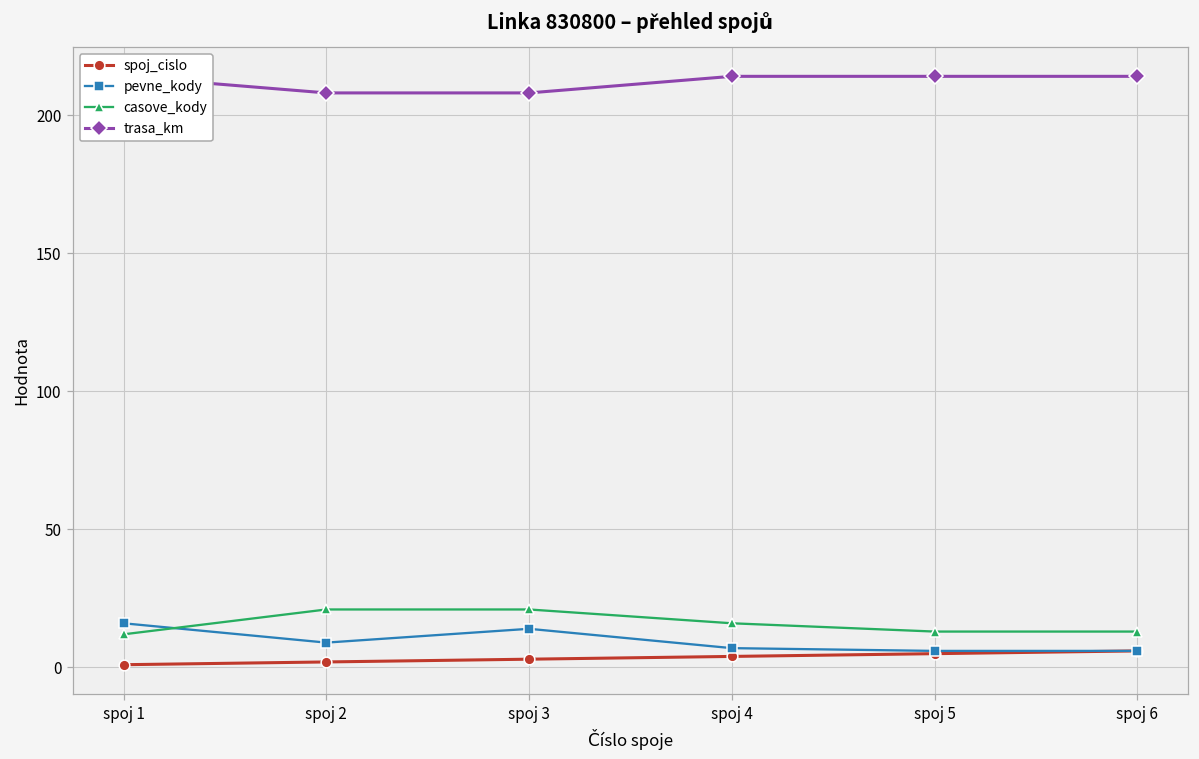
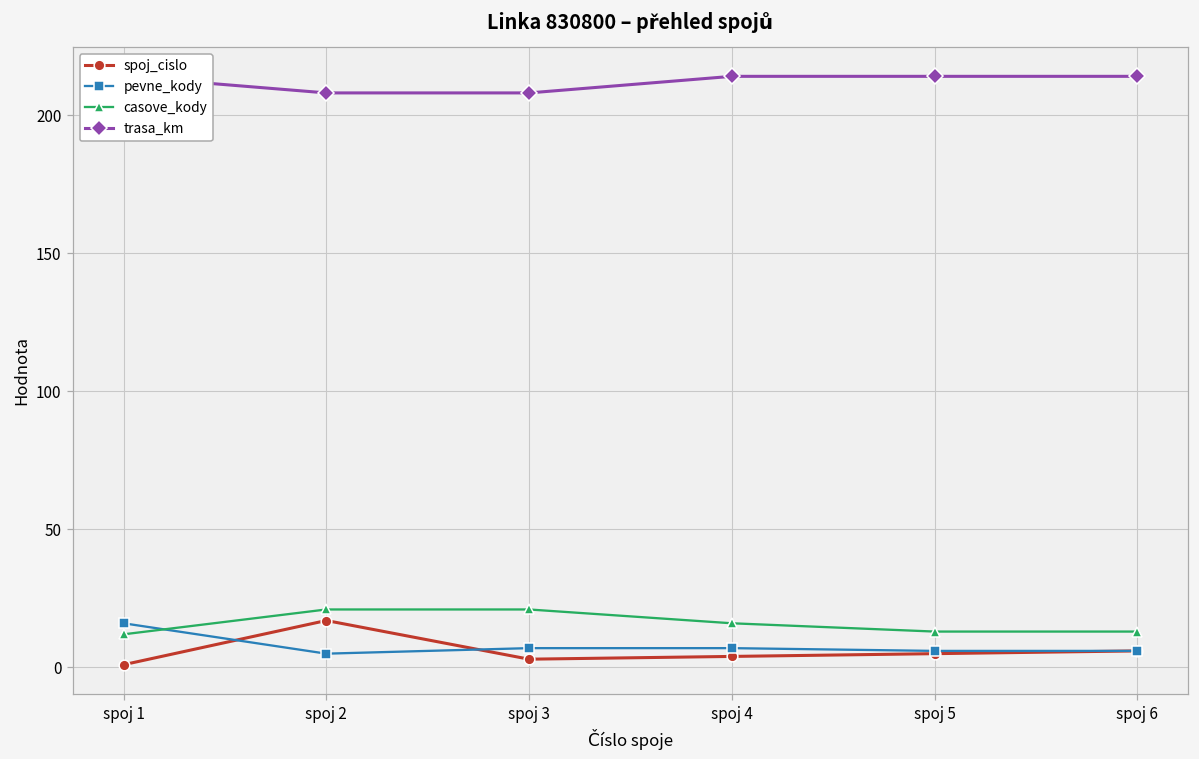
  {
    "spoj_cislo": {
      "spoj 1": 1,
-     "spoj 2": 2,
+     "spoj 2": 17,
      "spoj 3": 3,
      "spoj 4": 4
    },
    "pevne_kody": {
      "spoj 1": 16,
-     "spoj 2": 9,
-     "spoj 3": 14,
+     "spoj 2": 5,
+     "spoj 3": 7,
      "spoj 4": 7
    },
    "casove_kody": {
      "spoj 1": 12,
      "spoj 2": 21,
      "spoj 3": 21,
      "spoj 4": 16,
      "spoj 5": 13,
      "spoj 6": 13
    },
    "trasa_km": {
      "spoj 2": 208,
      "spoj 3": 208,
      "spoj 4": 214,
      "spoj 5": 214,
      "spoj 6": 214
    }
  }
